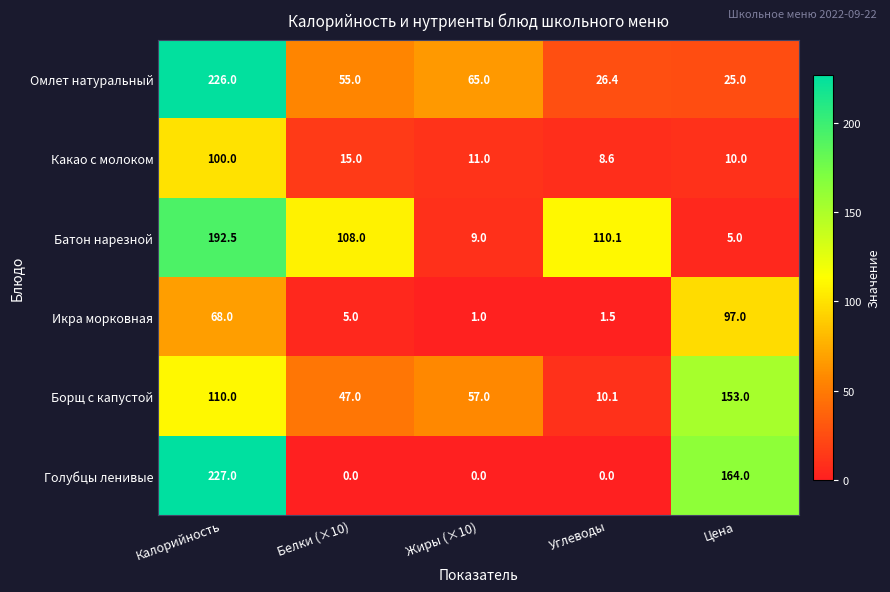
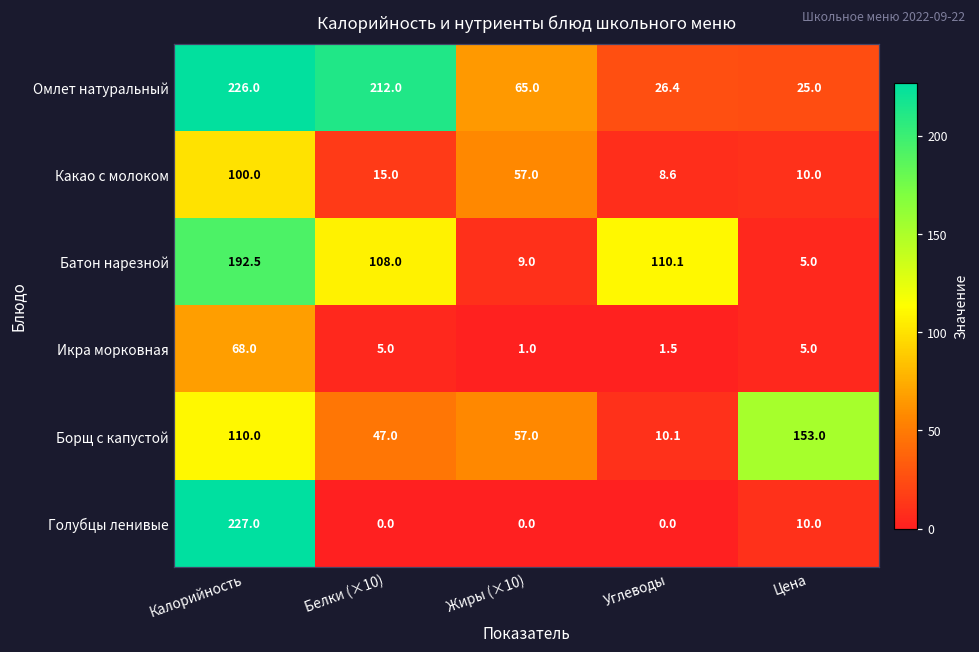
  {
    "Омлет натуральный": {
      "Калорийность": 226.0,
-     "Белки (×10)": 55.0,
+     "Белки (×10)": 212.0,
      "Жиры (×10)": 65.0,
      "Углеводы": 26.4,
      "Цена": 25.0
    },
    "Какао с молоком": {
      "Калорийность": 100.0,
      "Белки (×10)": 15.0,
-     "Жиры (×10)": 11.0,
+     "Жиры (×10)": 57.0,
      "Углеводы": 8.6,
      "Цена": 10.0
    },
    "Батон нарезной": {
      "Калорийность": 192.5,
      "Белки (×10)": 108.0,
      "Жиры (×10)": 9.0,
      "Углеводы": 110.1,
      "Цена": 5.0
    },
    "Икра морковная": {
      "Калорийность": 68.0,
      "Белки (×10)": 5.0,
      "Жиры (×10)": 1.0,
      "Углеводы": 1.5,
-     "Цена": 97.0
+     "Цена": 5.0
    },
    "Борщ с капустой": {
      "Калорийность": 110.0,
      "Белки (×10)": 47.0,
      "Жиры (×10)": 57.0,
      "Углеводы": 10.1,
      "Цена": 153.0
    },
    "Голубцы ленивые": {
      "Калорийность": 227.0,
      "Белки (×10)": 0.0,
      "Жиры (×10)": 0.0,
      "Углеводы": 0.0,
-     "Цена": 164.0
+     "Цена": 10.0
    }
  }
